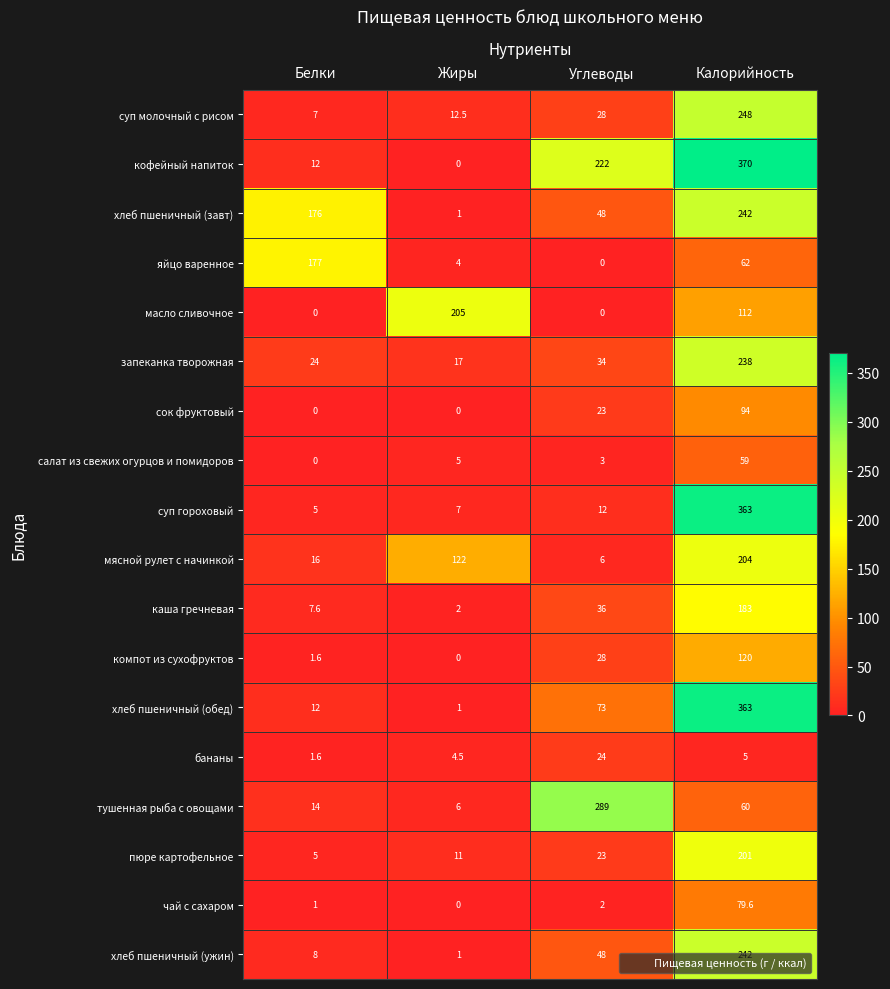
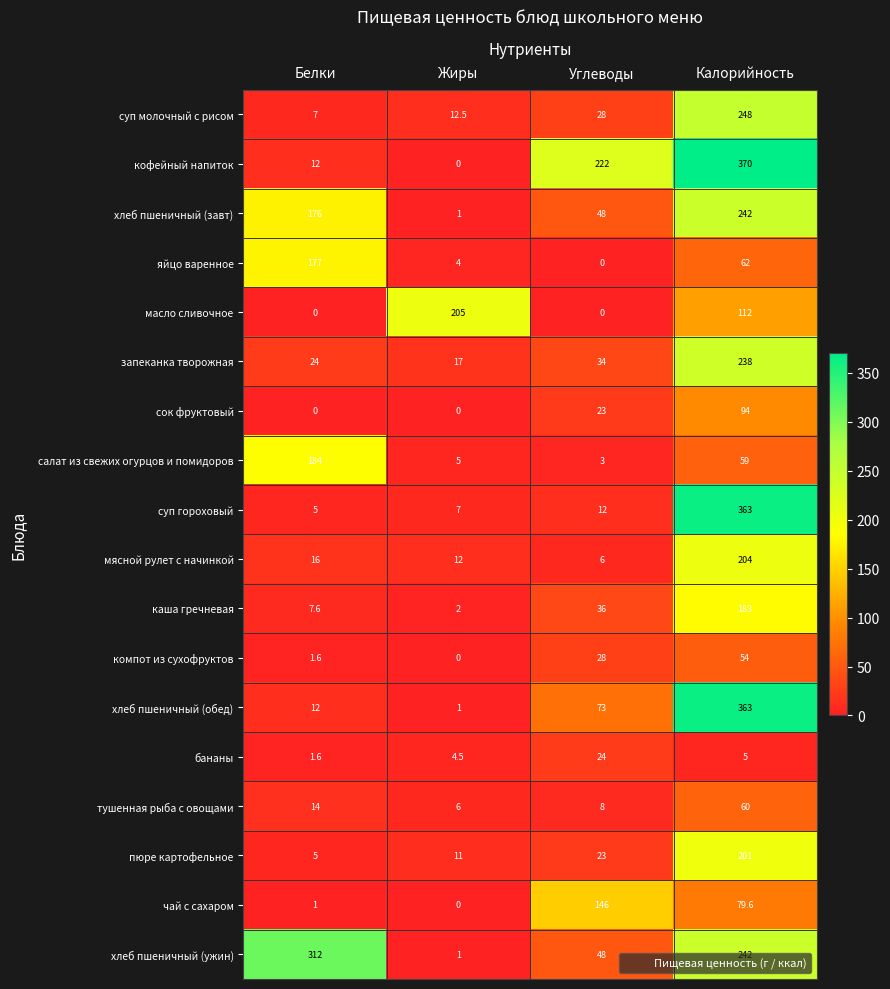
  {
    "суп молочный с рисом": {
      "Белки": 7,
      "Жиры": 12.5,
      "Углеводы": 28,
      "Калорийность": 248
    },
    "кофейный напиток": {
      "Белки": 12,
      "Жиры": 0,
      "Углеводы": 222,
      "Калорийность": 370
    },
    "хлеб пшеничный (завт)": {
      "Белки": 176,
      "Жиры": 1,
      "Углеводы": 48,
      "Калорийность": 242
    },
    "яйцо варенное": {
      "Белки": 177,
      "Жиры": 4,
      "Углеводы": 0,
      "Калорийность": 62
    },
    "масло сливочное": {
      "Белки": 0,
      "Жиры": 205,
      "Углеводы": 0,
      "Калорийность": 112
    },
    "запеканка творожная": {
      "Белки": 24,
      "Жиры": 17,
      "Углеводы": 34,
      "Калорийность": 238
    },
    "сок фруктовый": {
      "Белки": 0,
      "Жиры": 0,
      "Углеводы": 23,
      "Калорийность": 94
    },
    "салат из свежих огурцов и помидоров": {
-     "Белки": 0,
+     "Белки": 184,
      "Жиры": 5,
      "Углеводы": 3,
      "Калорийность": 59
    },
    "суп гороховый": {
      "Белки": 5,
      "Жиры": 7,
      "Углеводы": 12,
      "Калорийность": 363
    },
    "мясной рулет с начинкой": {
      "Белки": 16,
-     "Жиры": 122,
+     "Жиры": 12,
      "Углеводы": 6,
      "Калорийность": 204
    },
    "каша гречневая": {
      "Белки": 7.6,
      "Жиры": 2,
      "Углеводы": 36,
      "Калорийность": 183
    },
    "компот из сухофруктов": {
      "Белки": 1.6,
      "Жиры": 0,
      "Углеводы": 28,
-     "Калорийность": 120
+     "Калорийность": 54
    },
    "хлеб пшеничный (обед)": {
      "Белки": 12,
      "Жиры": 1,
      "Углеводы": 73,
      "Калорийность": 363
    },
    "бананы": {
      "Белки": 1.6,
      "Жиры": 4.5,
      "Углеводы": 24,
      "Калорийность": 5
    },
    "тушенная рыба с овощами": {
      "Белки": 14,
      "Жиры": 6,
-     "Углеводы": 289,
+     "Углеводы": 8,
      "Калорийность": 60
    },
    "пюре картофельное": {
      "Белки": 5,
      "Жиры": 11,
      "Углеводы": 23,
      "Калорийность": 201
    },
    "чай с сахаром": {
      "Белки": 1,
      "Жиры": 0,
-     "Углеводы": 2,
+     "Углеводы": 146,
      "Калорийность": 79.6
    },
    "хлеб пшеничный (ужин)": {
-     "Белки": 8,
+     "Белки": 312,
      "Жиры": 1,
      "Углеводы": 48
    }
  }
